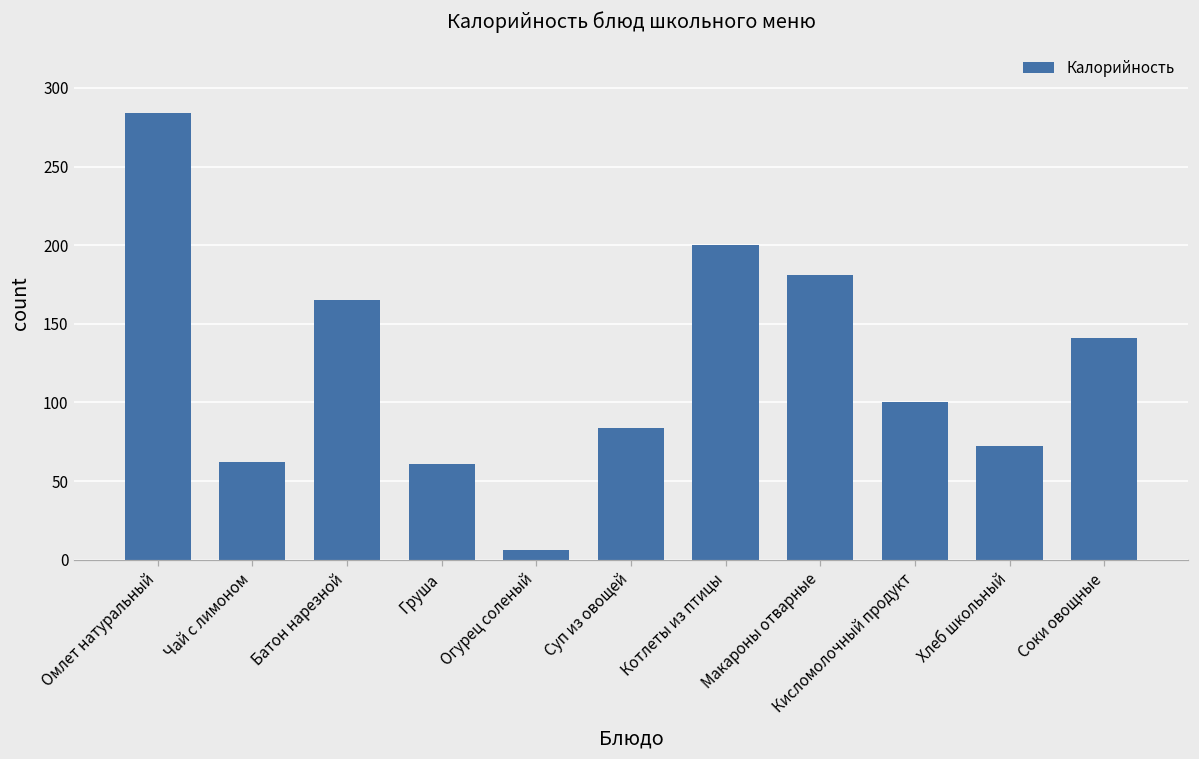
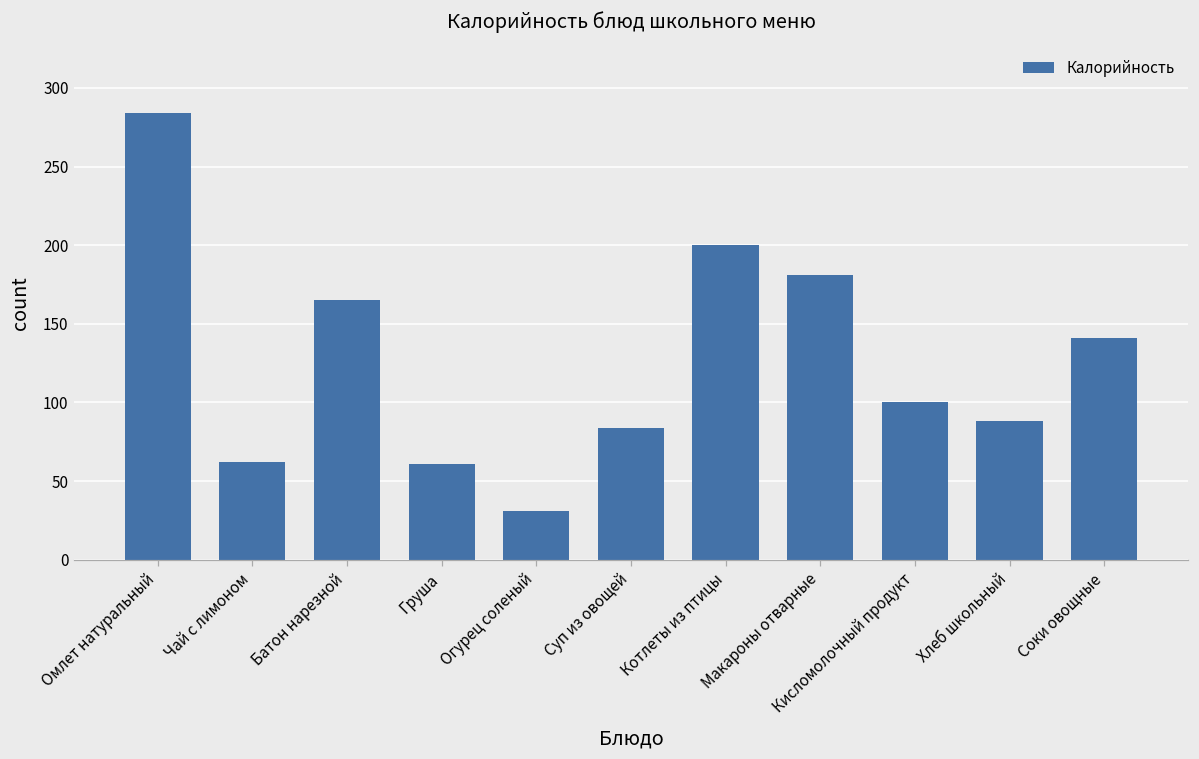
  {
    "Омлет натуральный": 284,
    "Чай с лимоном": 62,
    "Батон нарезной": 165,
    "Груша": 61,
-   "Огурец соленый": 6,
+   "Огурец соленый": 31,
    "Суп из овощей": 84,
    "Котлеты из птицы": 200,
    "Макароны отварные": 181,
    "Кисломолочный продукт": 100,
-   "Хлеб школьный": 72,
+   "Хлеб школьный": 88,
    "Соки овощные": 141
  }
